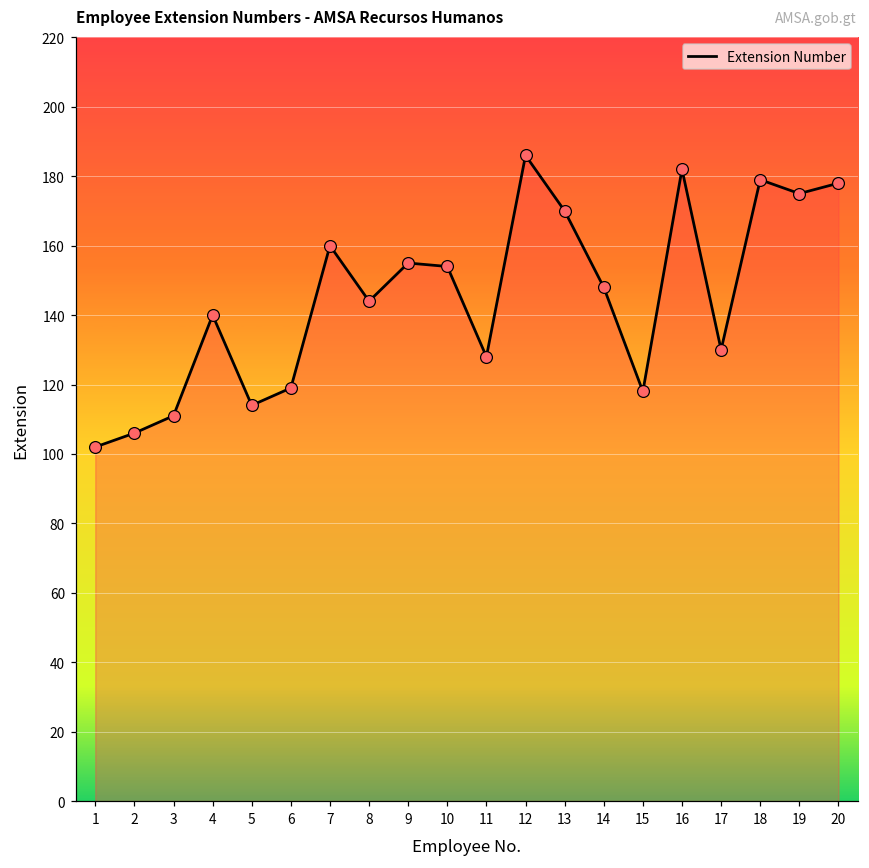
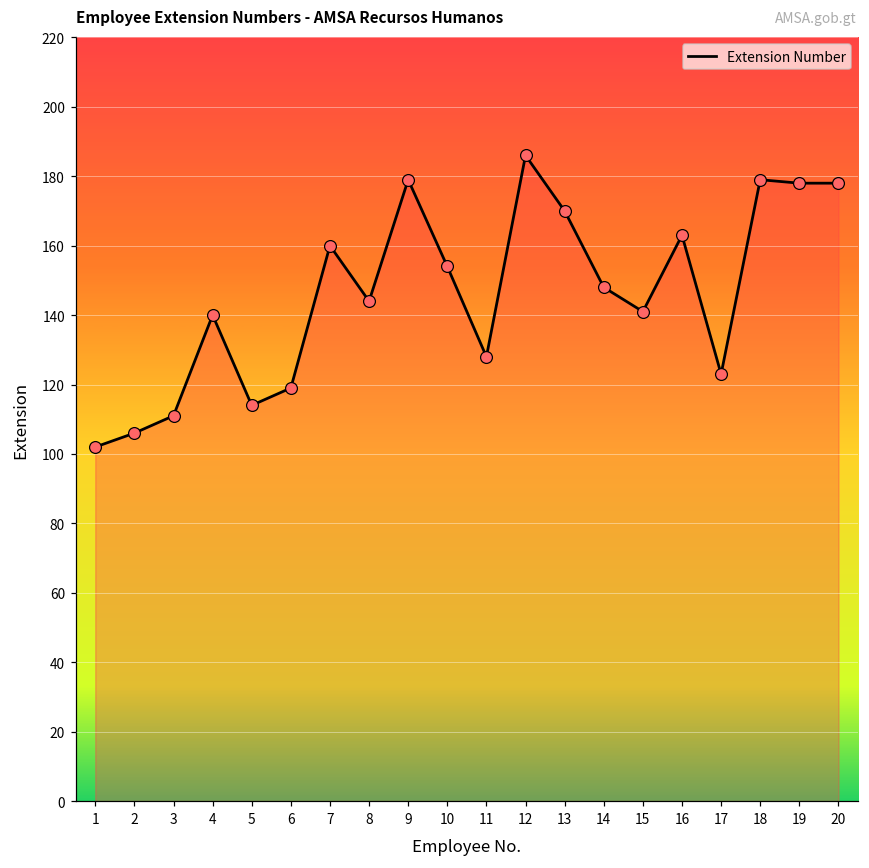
  {
    "1": 102,
    "2": 106,
    "3": 111,
    "4": 140,
    "5": 114,
    "6": 119,
    "7": 160,
    "8": 144,
-   "9": 155,
+   "9": 179,
    "10": 154,
    "11": 128,
    "12": 186,
    "13": 170,
    "14": 148,
-   "15": 118,
-   "16": 182,
-   "17": 130,
+   "15": 141,
+   "16": 163,
+   "17": 123,
    "18": 179,
-   "19": 175,
+   "19": 178,
    "20": 178
  }
